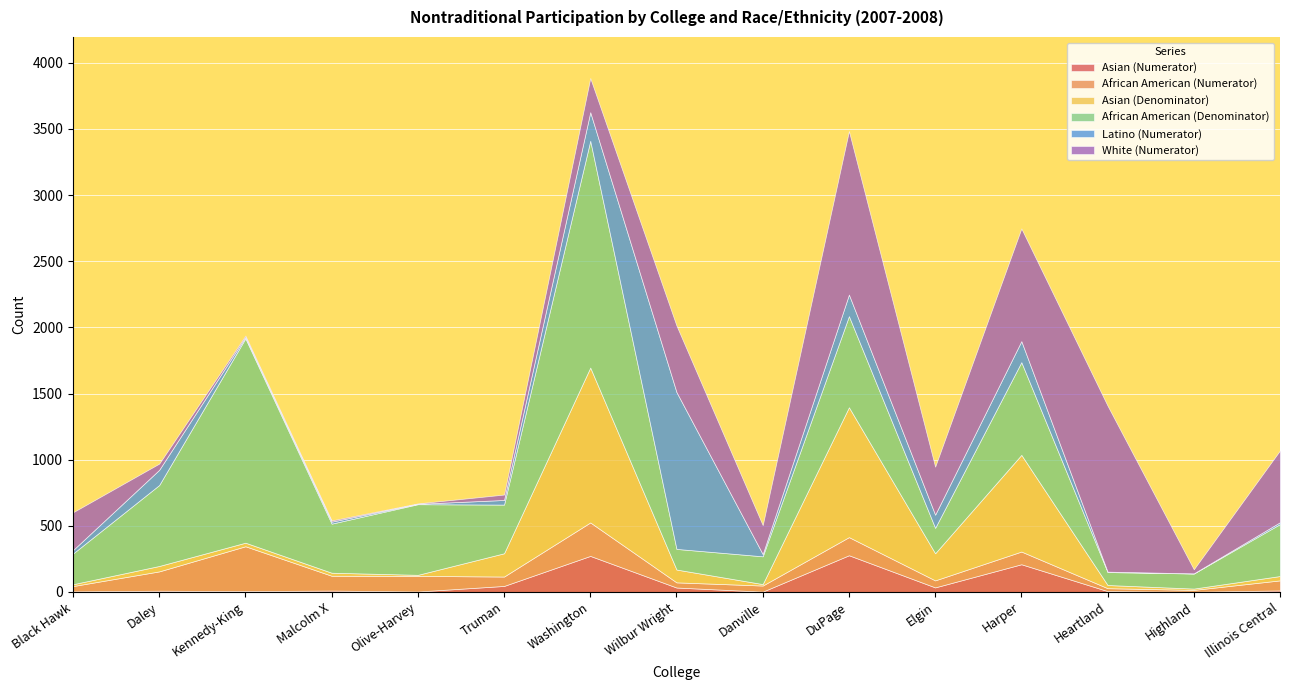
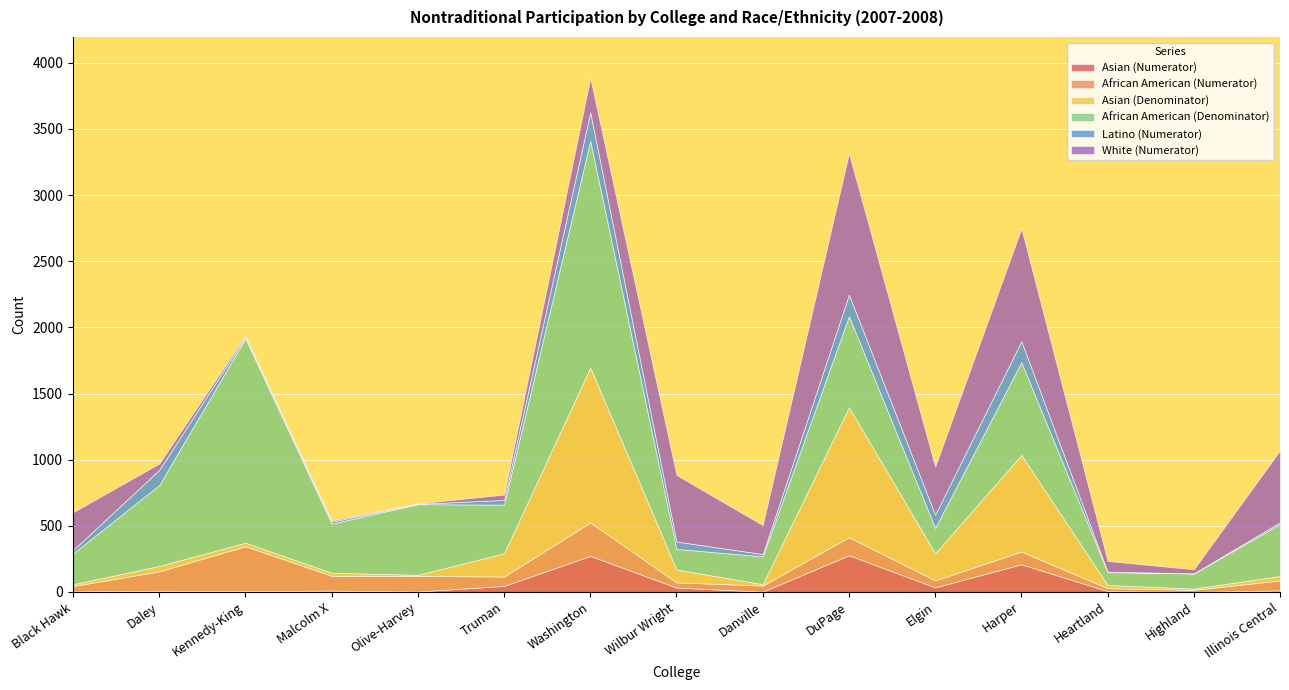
  {
    "African American (Denominator)": {
      "Black Hawk": 230,
      "Daley": 610,
      "Truman": 370,
      "Washington": 1720,
      "Wilbur Wright": 160,
      "DuPage": 690,
      "Elgin": 190,
      "Harper": 700
    },
    "Latino (Numerator)": {
      "Black Hawk": 30,
      "Daley": 120,
      "Truman": 40,
      "Washington": 220,
-     "Wilbur Wright": 1190,
+     "Wilbur Wright": 60,
      "DuPage": 160,
      "Elgin": 100,
      "Harper": 160
    },
    "White (Numerator)": {
      "Black Hawk": 290,
      "Daley": 50,
      "Truman": 40,
      "Washington": 260,
      "Wilbur Wright": 500,
      "Danville": 220,
-     "DuPage": 1240,
+     "DuPage": 1070,
      "Elgin": 360,
      "Harper": 850,
-     "Heartland": 1260,
+     "Heartland": 80,
      "Highland": 30,
      "Illinois Central": 540
    }
  }
